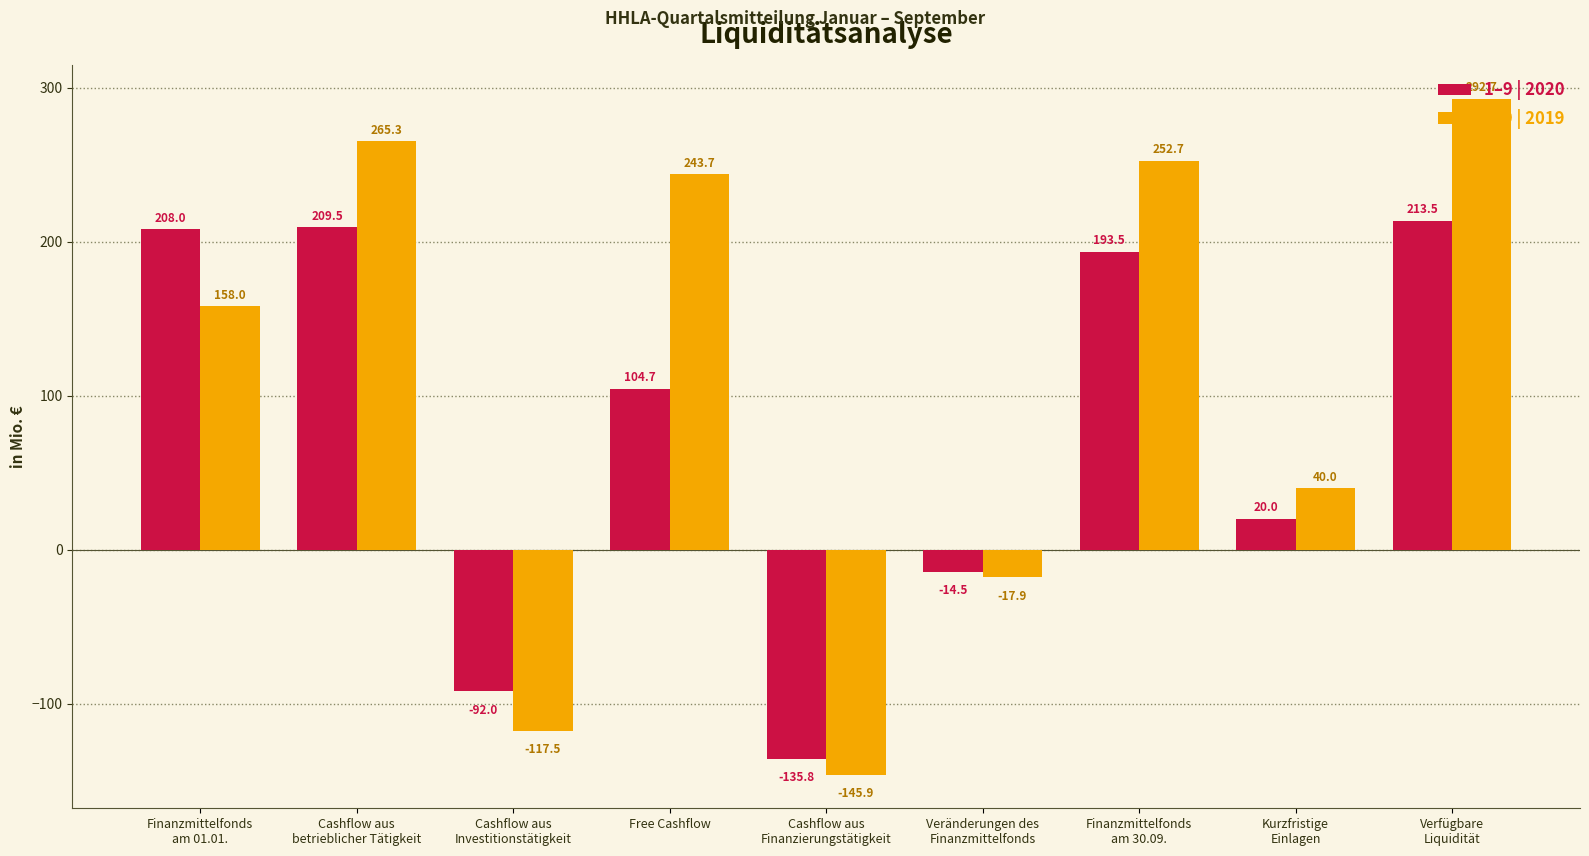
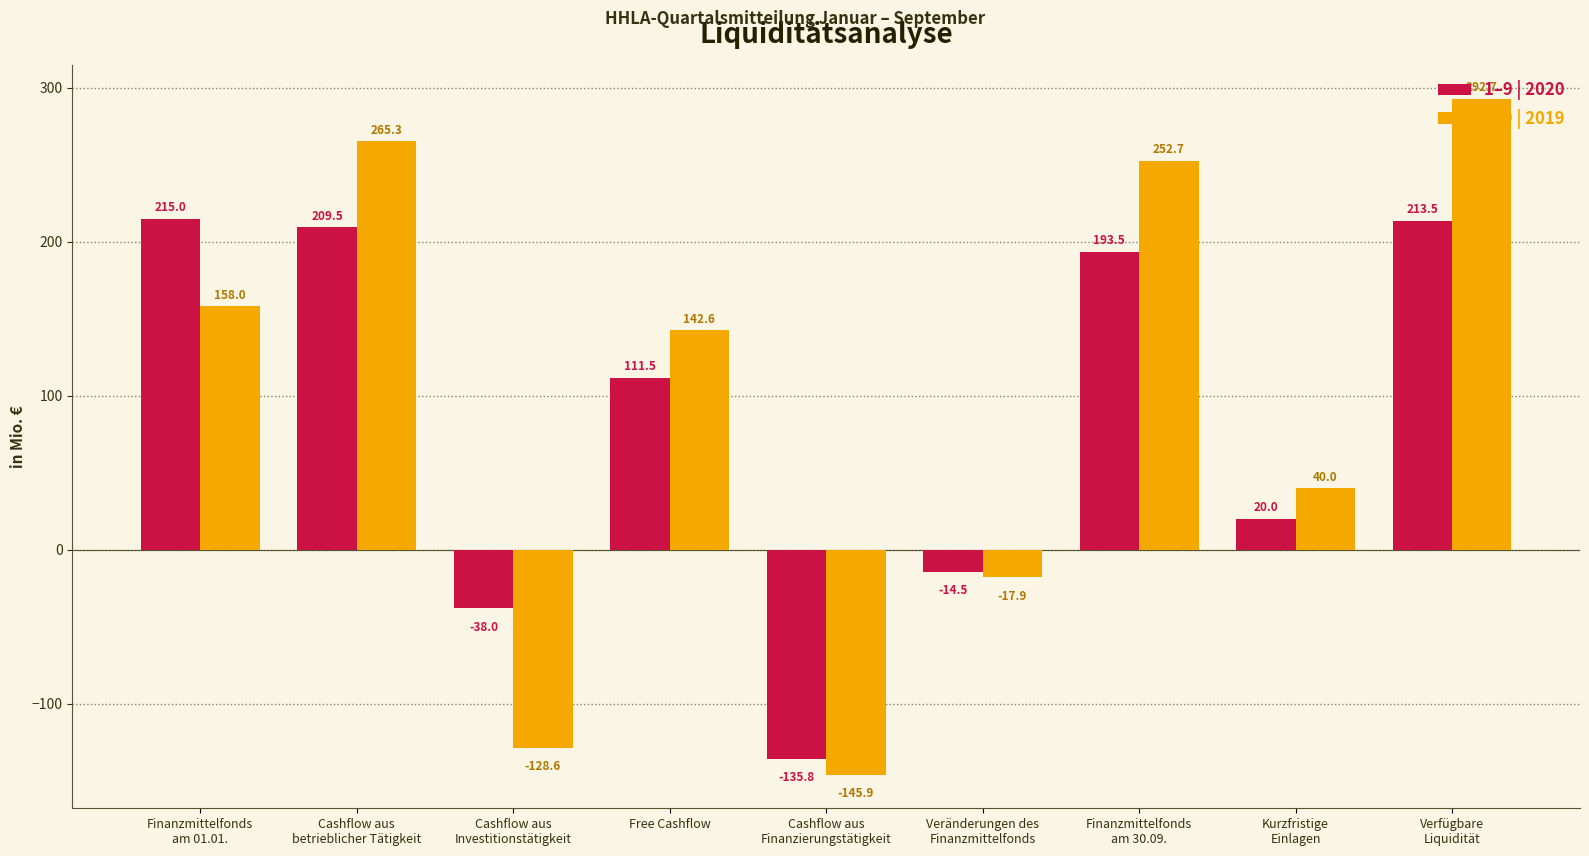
  {
    "1–9 | 2020": {
-     "Finanzmittelfonds am 01.01.": 208.0,
+     "Finanzmittelfonds am 01.01.": 215.0,
      "Cashflow aus betrieblicher Tätigkeit": 209.5,
-     "Cashflow aus Investitionstätigkeit": -92.0,
-     "Free Cashflow": 104.7,
+     "Cashflow aus Investitionstätigkeit": -38.0,
+     "Free Cashflow": 111.5,
      "Cashflow aus Finanzierungstätigkeit": -135.8,
      "Veränderungen des Finanzmittelfonds": -14.5,
      "Finanzmittelfonds am 30.09.": 193.5,
      "Kurzfristige Einlagen": 20.0,
      "Verfügbare Liquidität": 213.5
    },
    "1–9 | 2019": {
      "Finanzmittelfonds am 01.01.": 158.0,
      "Cashflow aus betrieblicher Tätigkeit": 265.3,
-     "Cashflow aus Investitionstätigkeit": -117.5,
-     "Free Cashflow": 243.7,
+     "Cashflow aus Investitionstätigkeit": -128.6,
+     "Free Cashflow": 142.6,
      "Cashflow aus Finanzierungstätigkeit": -145.9,
      "Veränderungen des Finanzmittelfonds": -17.9,
      "Finanzmittelfonds am 30.09.": 252.7,
      "Kurzfristige Einlagen": 40.0,
      "Verfügbare Liquidität": 292.7
    }
  }
